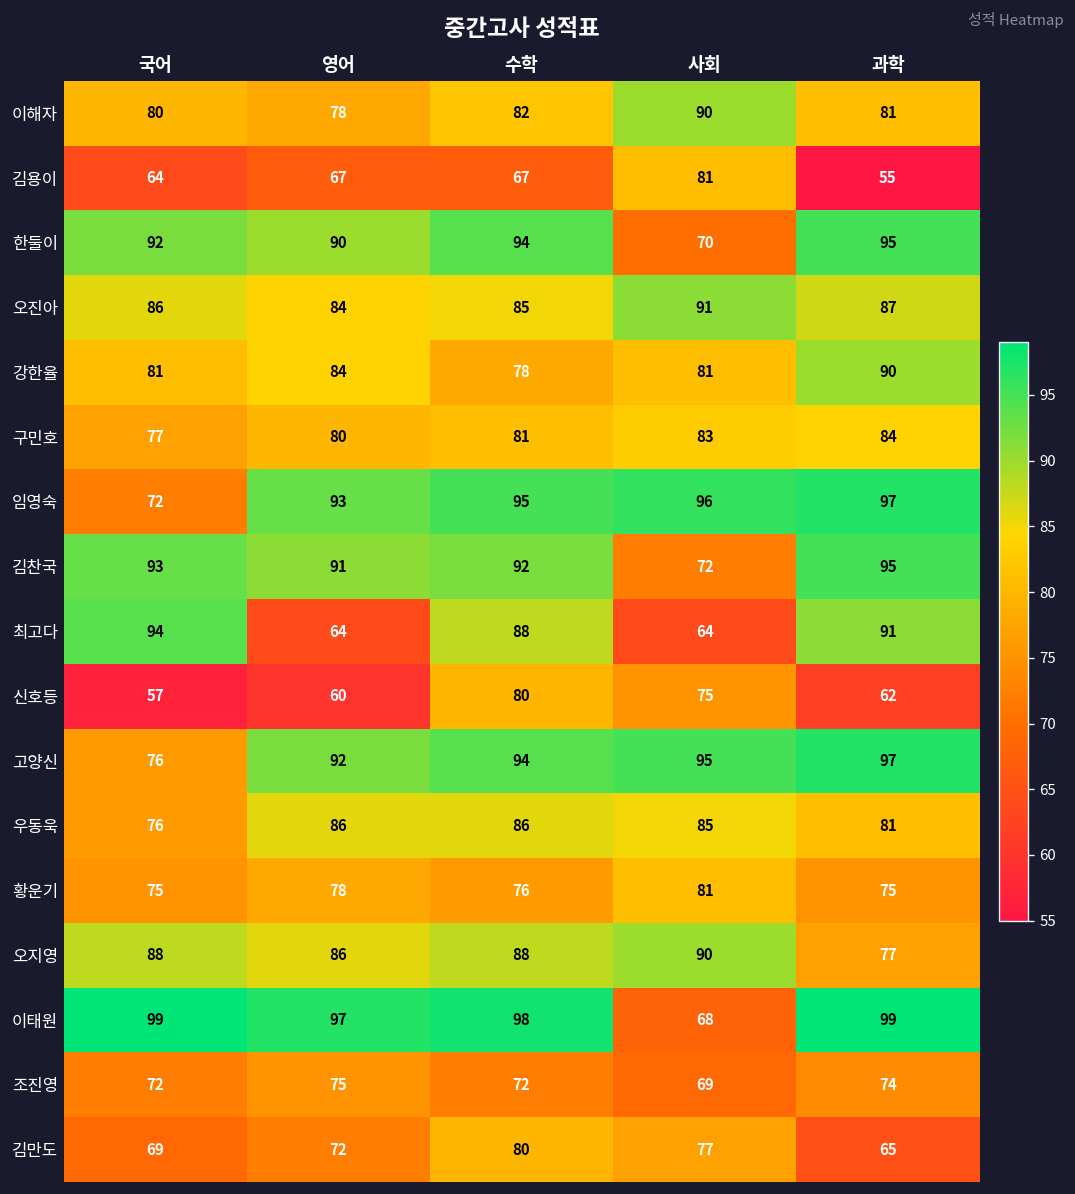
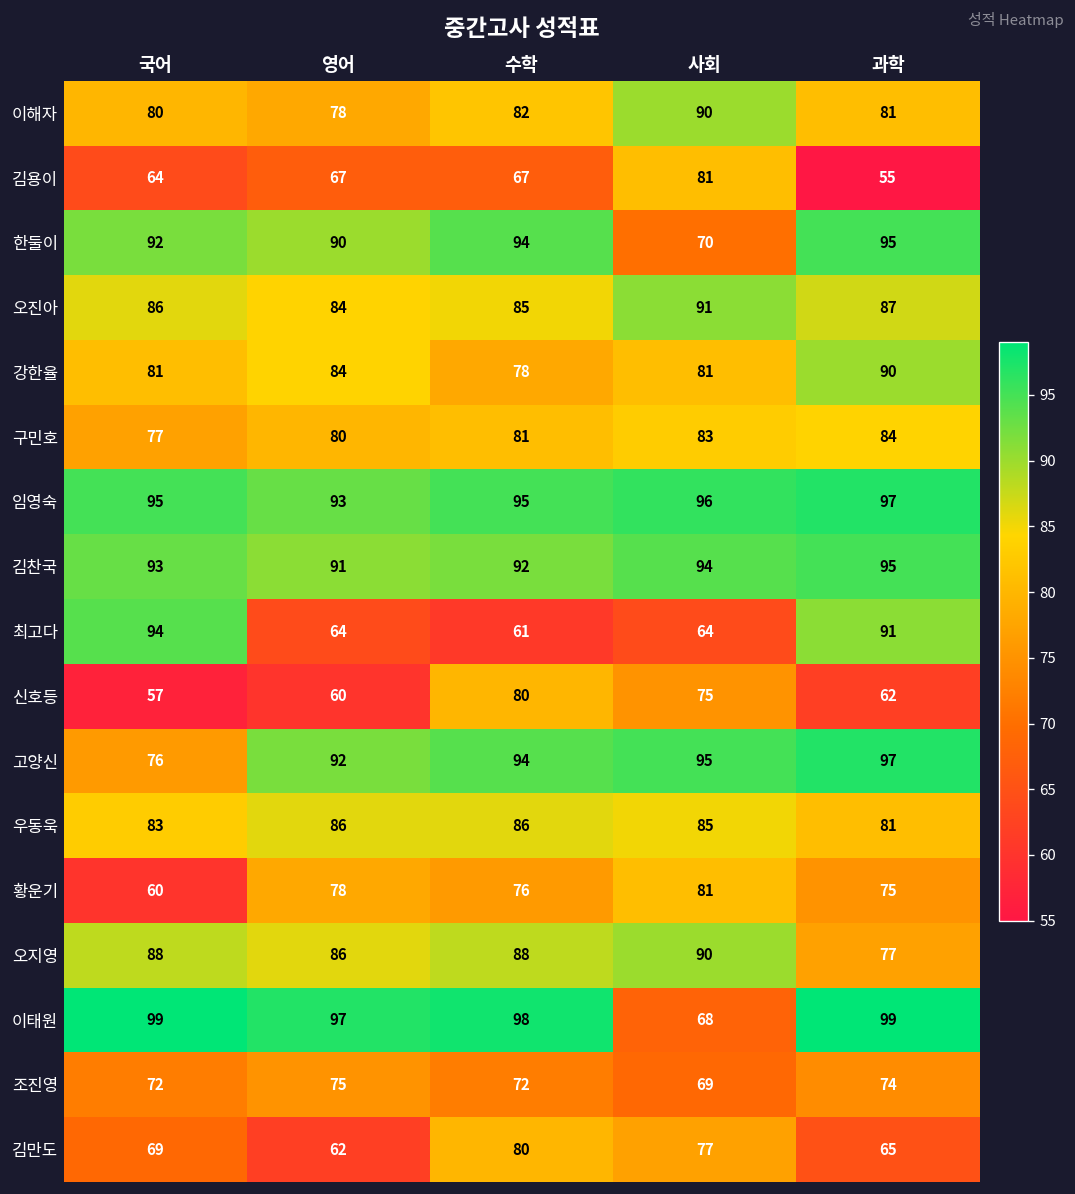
  {
    "이해자": {
      "국어": 80,
      "영어": 78,
      "수학": 82,
      "사회": 90,
      "과학": 81
    },
    "김용이": {
      "국어": 64,
      "영어": 67,
      "수학": 67,
      "사회": 81,
      "과학": 55
    },
    "한둘이": {
      "국어": 92,
      "영어": 90,
      "수학": 94,
      "사회": 70,
      "과학": 95
    },
    "오진아": {
      "국어": 86,
      "영어": 84,
      "수학": 85,
      "사회": 91,
      "과학": 87
    },
    "강한율": {
      "국어": 81,
      "영어": 84,
      "수학": 78,
      "사회": 81,
      "과학": 90
    },
    "구민호": {
      "국어": 77,
      "영어": 80,
      "수학": 81,
      "사회": 83,
      "과학": 84
    },
    "임영숙": {
-     "국어": 72,
+     "국어": 95,
      "영어": 93,
      "수학": 95,
      "사회": 96,
      "과학": 97
    },
    "김찬국": {
      "국어": 93,
      "영어": 91,
      "수학": 92,
-     "사회": 72,
+     "사회": 94,
      "과학": 95
    },
    "최고다": {
      "국어": 94,
      "영어": 64,
-     "수학": 88,
+     "수학": 61,
      "사회": 64,
      "과학": 91
    },
    "신호등": {
      "국어": 57,
      "영어": 60,
      "수학": 80,
      "사회": 75,
      "과학": 62
    },
    "고양신": {
      "국어": 76,
      "영어": 92,
      "수학": 94,
      "사회": 95,
      "과학": 97
    },
    "우동욱": {
-     "국어": 76,
+     "국어": 83,
      "영어": 86,
      "수학": 86,
      "사회": 85,
      "과학": 81
    },
    "황운기": {
-     "국어": 75,
+     "국어": 60,
      "영어": 78,
      "수학": 76,
      "사회": 81,
      "과학": 75
    },
    "오지영": {
      "국어": 88,
      "영어": 86,
      "수학": 88,
      "사회": 90,
      "과학": 77
    },
    "이태원": {
      "국어": 99,
      "영어": 97,
      "수학": 98,
      "사회": 68,
      "과학": 99
    },
    "조진영": {
      "국어": 72,
      "영어": 75,
      "수학": 72,
      "사회": 69,
      "과학": 74
    },
    "김만도": {
      "국어": 69,
-     "영어": 72,
+     "영어": 62,
      "수학": 80,
      "사회": 77,
      "과학": 65
    }
  }
